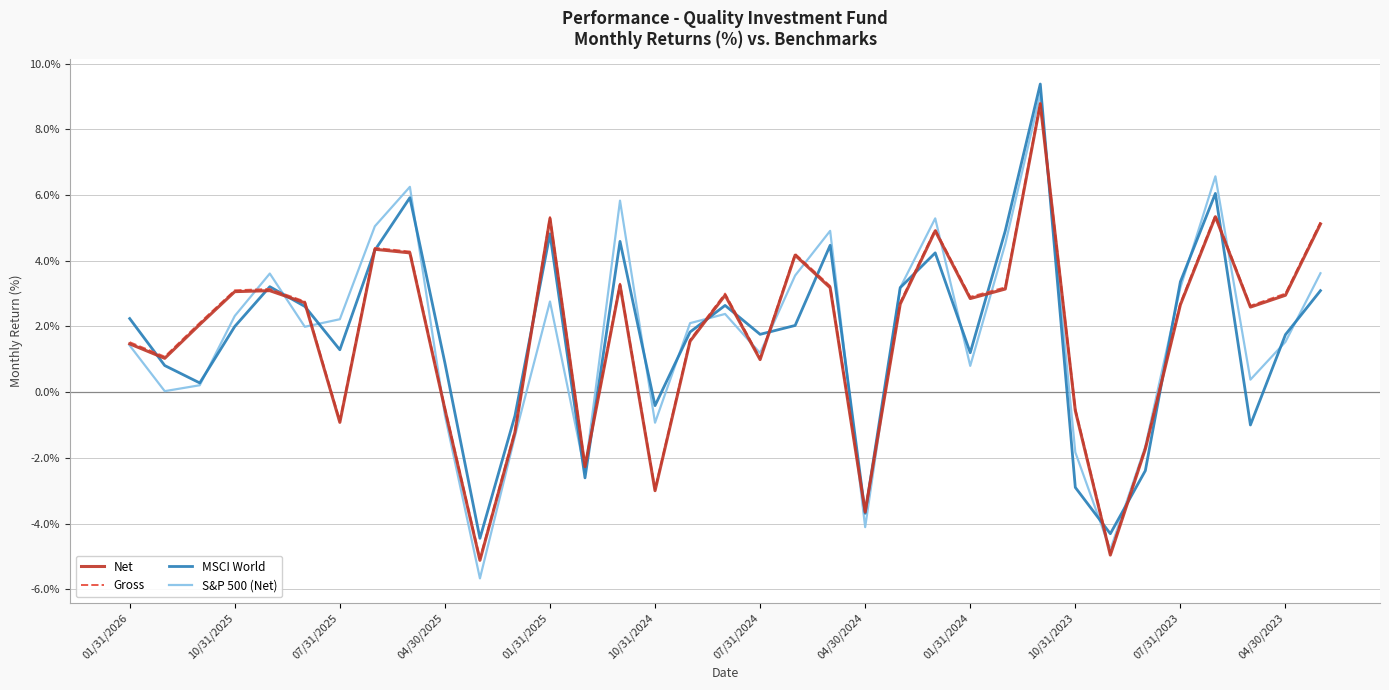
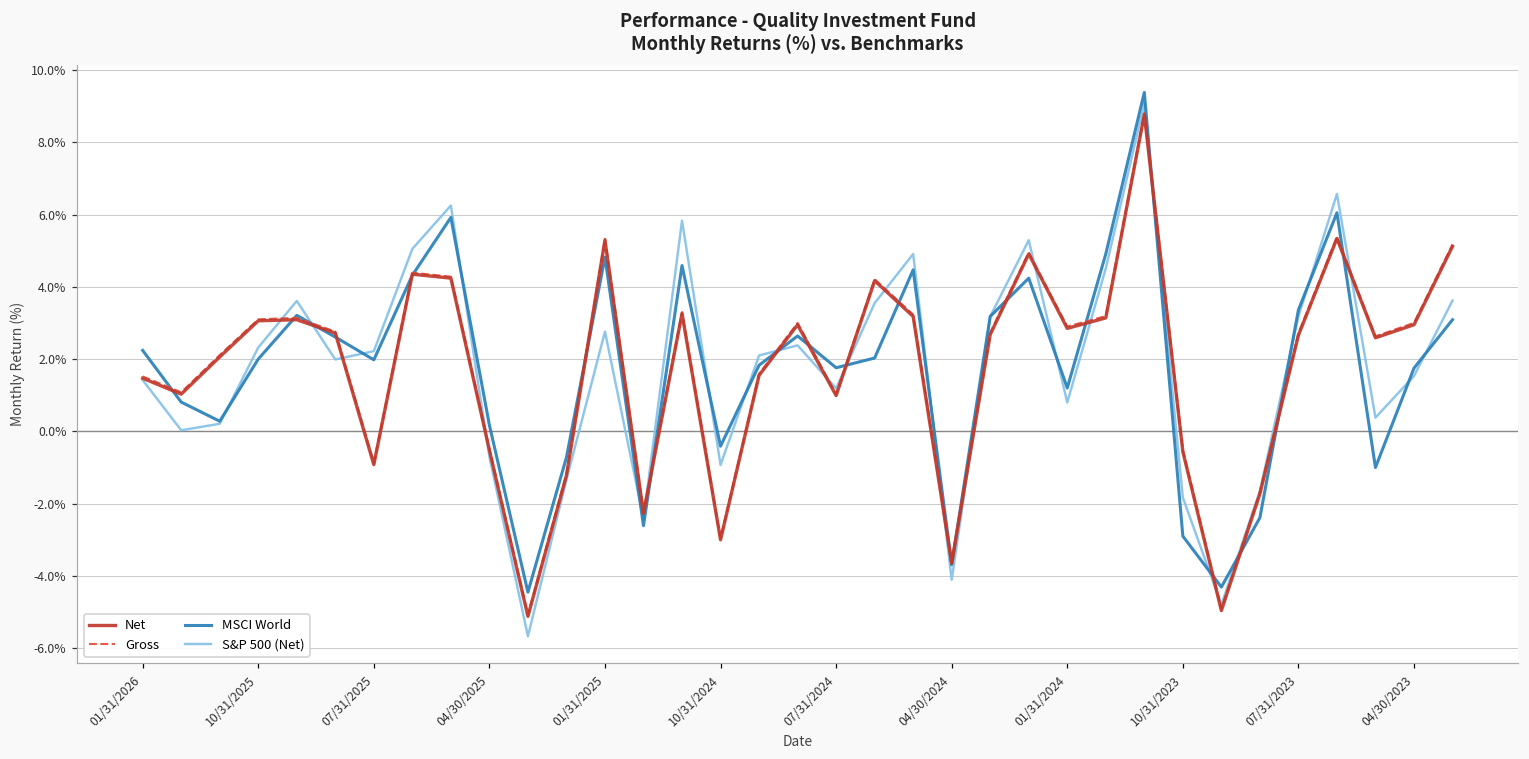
  {
    "MSCI World": {
      "01/31/2026": "2.2%",
      "10/31/2025": "2.0%",
-     "07/31/2025": "1.3%",
-     "04/30/2025": "0.9%",
+     "07/31/2025": "2.0%",
+     "04/30/2025": "0.2%",
      "01/31/2025": "4.8%",
      "10/31/2024": "-0.4%",
      "07/31/2024": "1.8%",
      "01/31/2024": "1.2%",
      "10/31/2023": "-2.9%",
      "07/31/2023": "3.4%",
      "04/30/2023": "1.8%"
    },
    "S&P 500 (Net)": {
      "10/31/2025": "2.3%",
      "07/31/2025": "2.2%",
      "04/30/2025": "-0.7%",
      "01/31/2025": "2.8%",
      "10/31/2024": "-0.9%",
      "07/31/2024": "1.2%",
      "04/30/2024": "-4.1%",
      "01/31/2024": "0.8%",
      "10/31/2023": "-1.8%",
      "07/31/2023": "3.2%",
      "04/30/2023": "1.5%"
    }
  }
